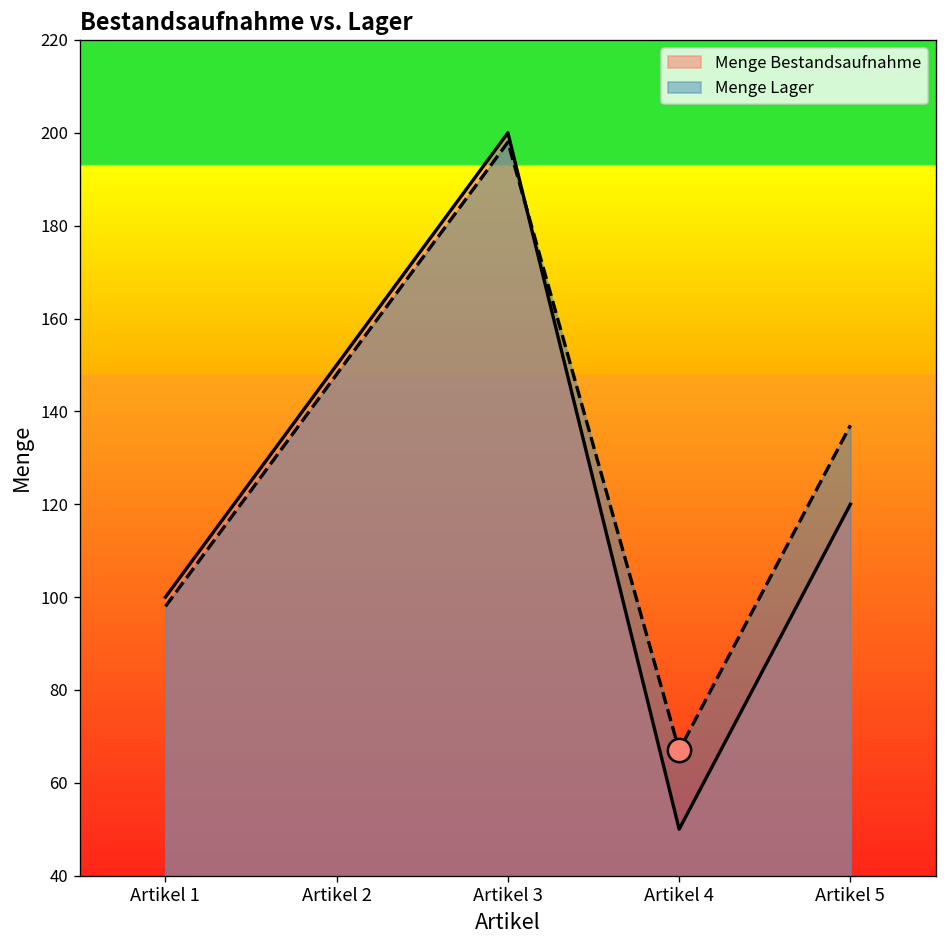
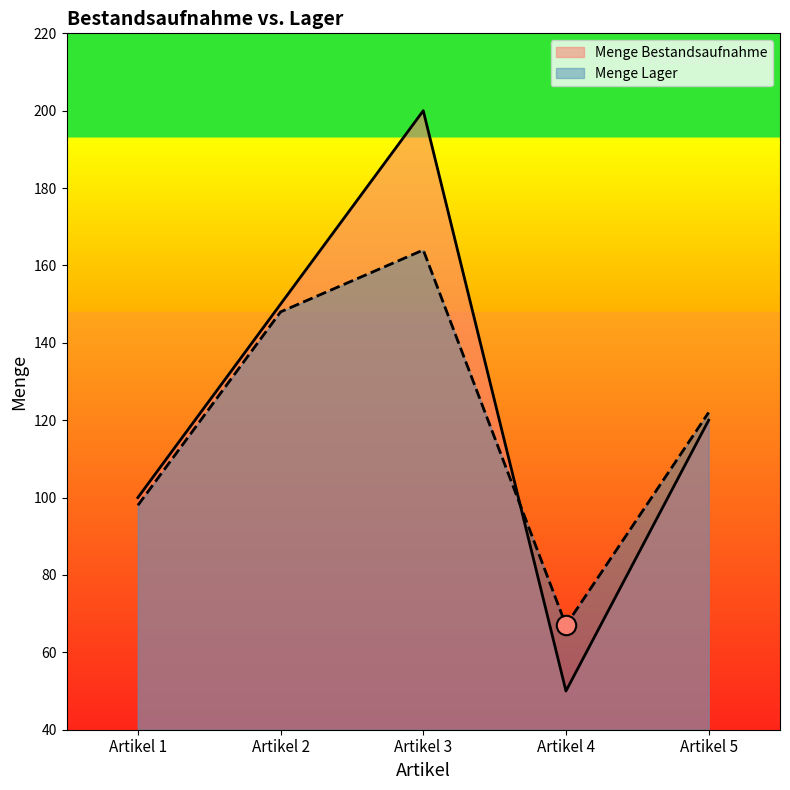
  {
    "Menge Lager": {
      "Artikel 1": 98,
      "Artikel 2": 148,
-     "Artikel 3": 198,
-     "Artikel 5": 137
+     "Artikel 3": 164,
+     "Artikel 5": 122
    }
  }
